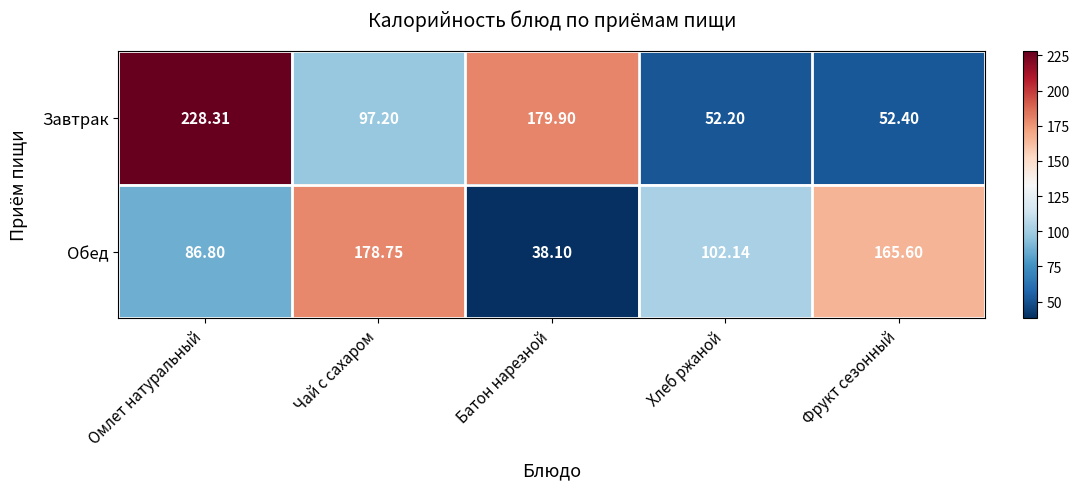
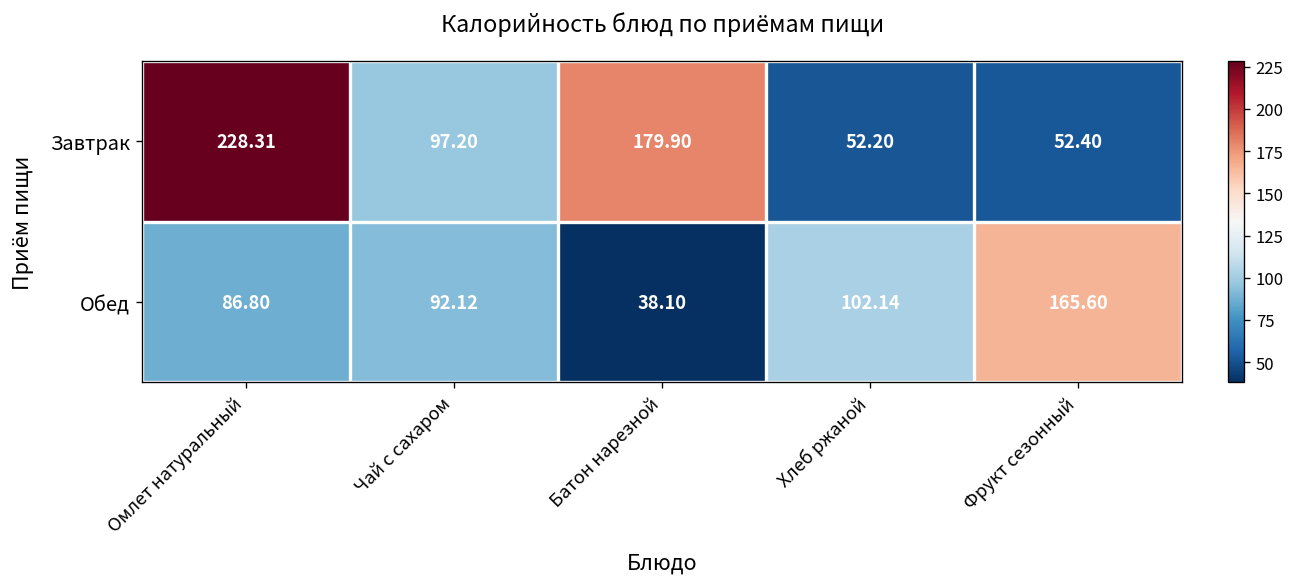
  {
    "Завтрак": {
      "Омлет натуральный": 228.31,
      "Чай с сахаром": 97.20,
      "Батон нарезной": 179.90,
      "Хлеб ржаной": 52.20,
      "Фрукт сезонный": 52.40
    },
    "Обед": {
      "Омлет натуральный": 86.80,
-     "Чай с сахаром": 178.75,
+     "Чай с сахаром": 92.12,
      "Батон нарезной": 38.10,
      "Хлеб ржаной": 102.14,
      "Фрукт сезонный": 165.60
    }
  }
